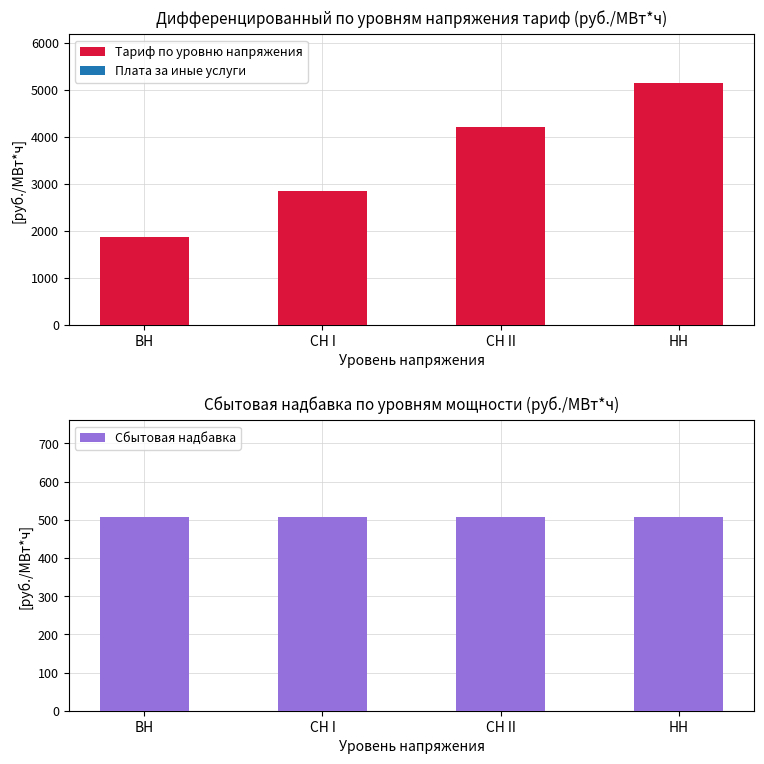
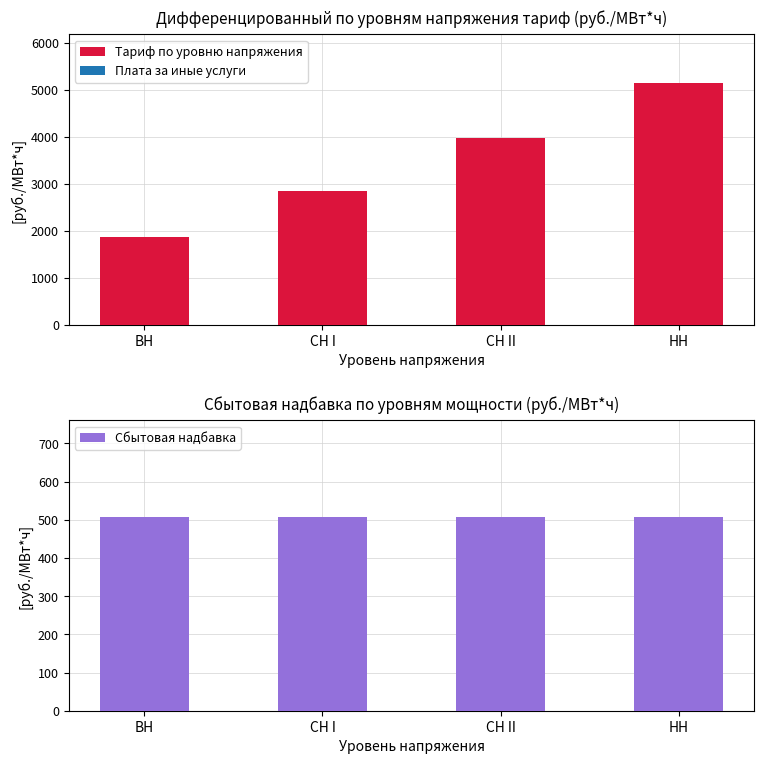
  {
    "Дифференцированный по уровням напряжения тариф (руб./МВт*ч)": {
      "ВН": 1900,
      "СН I": 2900,
-     "СН II": 4200,
+     "СН II": 4000,
      "НН": 5100
    },
    "Сбытовая надбавка по уровням мощности (руб./МВт*ч)": {
      "ВН": 510,
      "СН I": 510,
      "СН II": 510,
      "НН": 510
    }
  }
